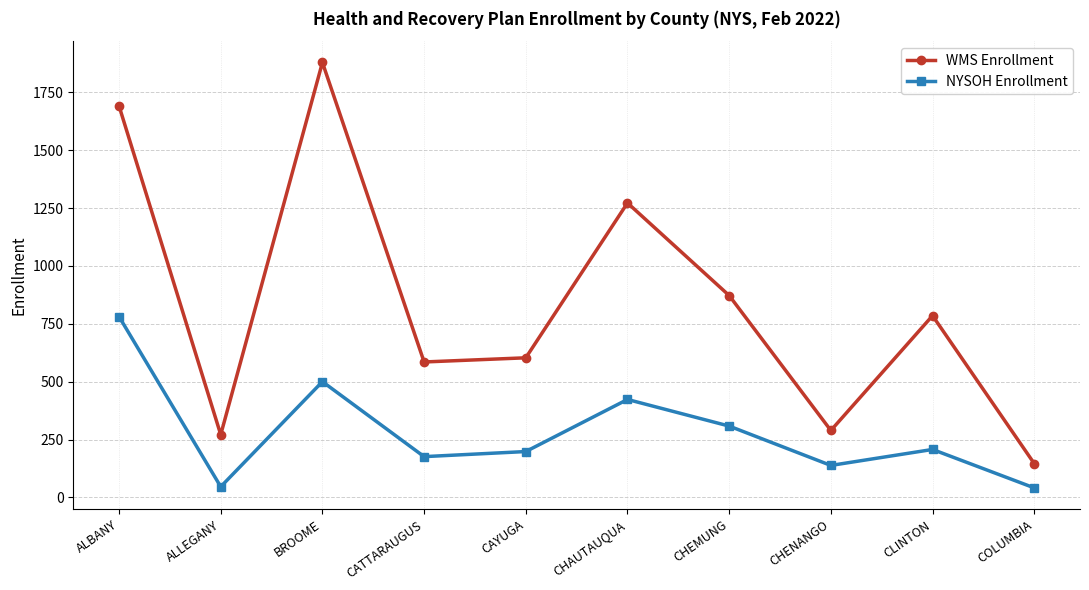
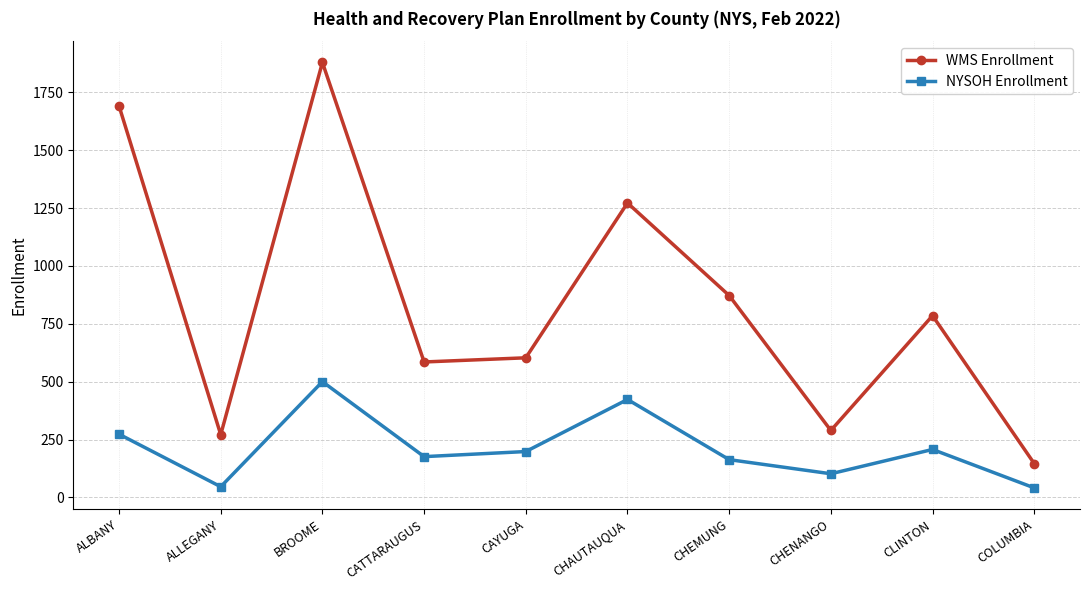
  {
    "WMS Enrollment": {
      "ALBANY": 1690,
      "ALLEGANY": 270,
      "BROOME": 1880,
      "CATTARAUGUS": 590,
      "CAYUGA": 600,
      "CHAUTAUQUA": 1270,
      "CHEMUNG": 870,
      "CHENANGO": 290,
      "CLINTON": 790,
      "COLUMBIA": 150
    },
    "NYSOH Enrollment": {
-     "ALBANY": 780,
+     "ALBANY": 270,
      "ALLEGANY": 50,
      "BROOME": 500,
      "CATTARAUGUS": 180,
      "CAYUGA": 200,
      "CHAUTAUQUA": 420,
-     "CHEMUNG": 310,
-     "CHENANGO": 140,
+     "CHEMUNG": 160,
+     "CHENANGO": 100,
      "CLINTON": 210,
      "COLUMBIA": 40
    }
  }
